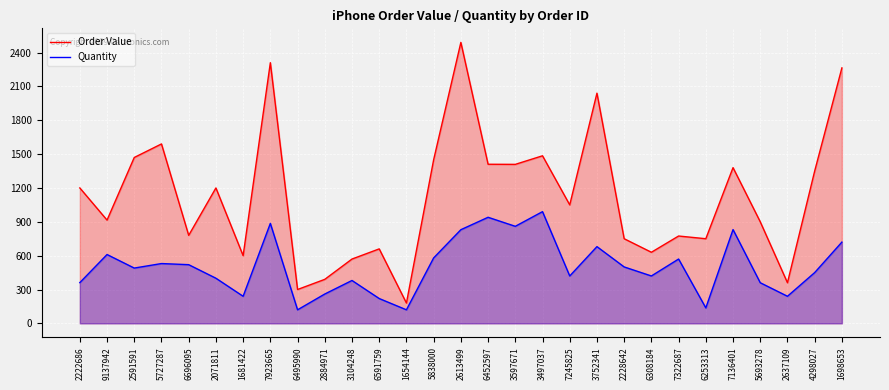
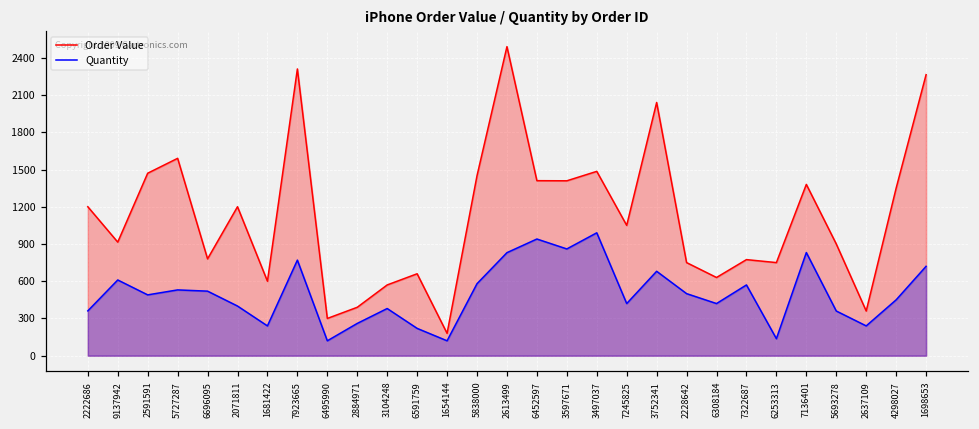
  {
    "Order Value": {
      "2222686": 1200,
      "9137942": 920,
      "2591591": 1470,
      "5727287": 1590,
      "6696095": 780,
      "2071811": 1200,
      "1681422": 600,
      "7923665": 2310,
      "6495990": 300,
      "2884971": 390,
      "3104248": 570,
      "6591759": 660,
      "1654144": 180,
      "5838000": 1450,
      "2613499": 2490,
      "6452597": 1410,
      "3597671": 1410,
      "3497037": 1490,
      "7245825": 1050,
      "3752341": 2040,
      "2228642": 750,
      "6308184": 630,
      "7322687": 770,
      "6253313": 750,
      "7136401": 1380,
      "5693278": 900,
      "2637109": 360,
      "4298027": 1350,
      "1698653": 2260
    },
    "Quantity": {
      "2222686": 360,
      "9137942": 610,
      "2591591": 490,
      "5727287": 530,
      "6696095": 520,
      "2071811": 400,
      "1681422": 240,
-     "7923665": 890,
+     "7923665": 770,
      "6495990": 120,
      "2884971": 260,
      "3104248": 380,
      "6591759": 220,
      "1654144": 120,
      "5838000": 580,
      "2613499": 830,
      "6452597": 940,
      "3597671": 860,
      "3497037": 990,
      "7245825": 420,
      "3752341": 680,
      "2228642": 500,
      "6308184": 420,
      "7322687": 570,
      "6253313": 140,
      "7136401": 830,
      "5693278": 360,
      "2637109": 240,
      "4298027": 450,
      "1698653": 720
    }
  }
